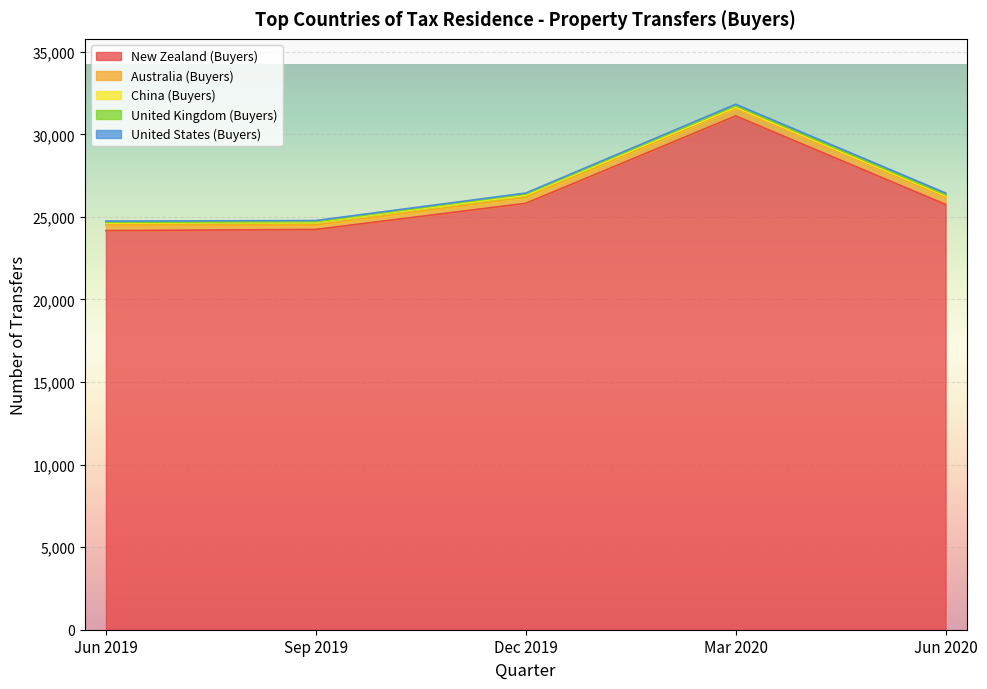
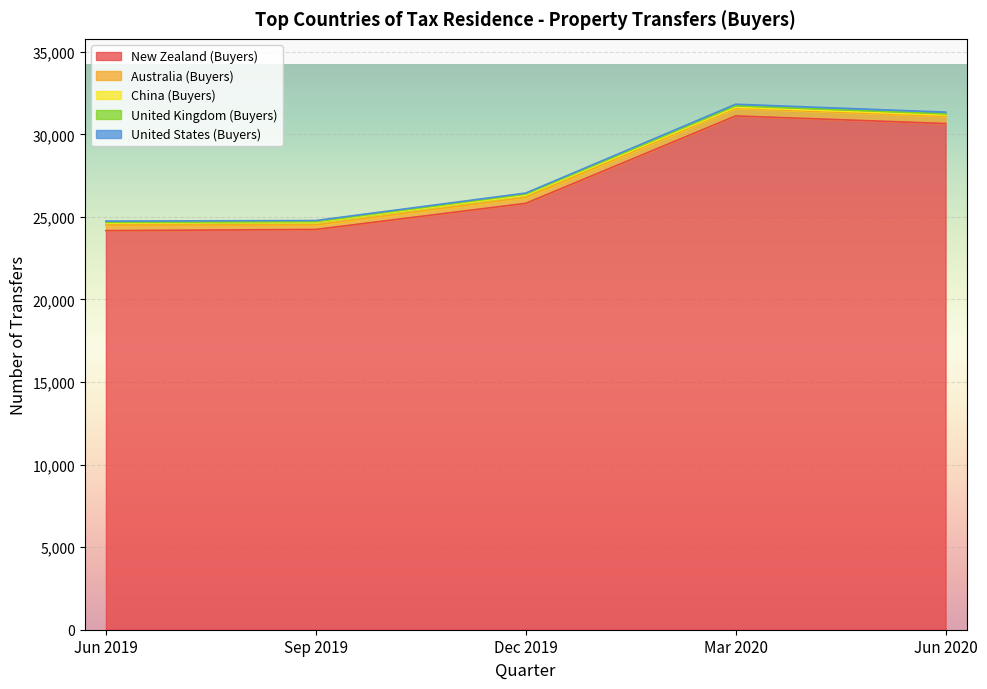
  {
    "New Zealand (Buyers)": {
      "Jun 2019": "24,200",
      "Sep 2019": "24,200",
      "Dec 2019": "25,800",
      "Mar 2020": "31,100",
-     "Jun 2020": "25,800"
+     "Jun 2020": "30,700"
    },
    "Australia (Buyers)": {
      "Sep 2019": "300"
    }
  }
